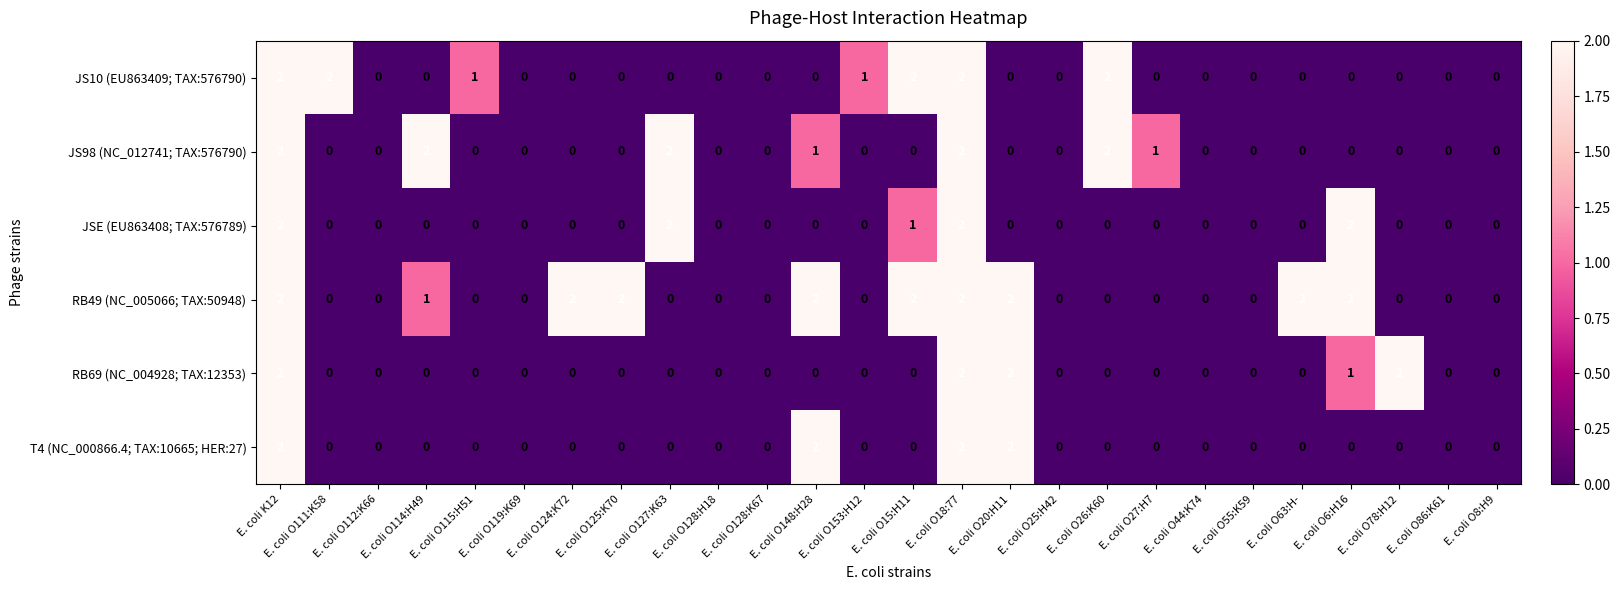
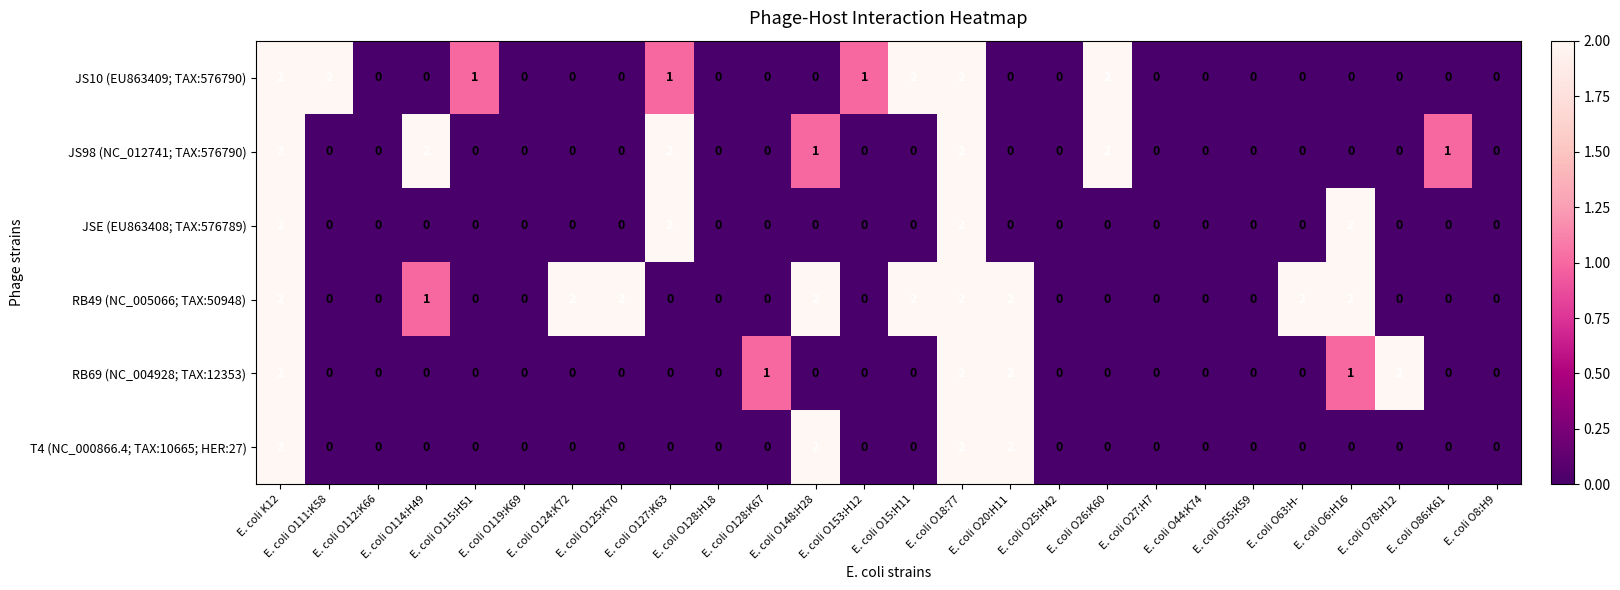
  {
    "JS10 (EU863409; TAX:576790)": {
      "E. coli O112:K66": 0,
      "E. coli O114:H49": 0,
      "E. coli O115:H51": 1,
      "E. coli O119:K69": 0,
      "E. coli O124:K72": 0,
      "E. coli O125:K70": 0,
-     "E. coli O127:K63": 0,
+     "E. coli O127:K63": 1,
      "E. coli O128:H18": 0,
      "E. coli O128:K67": 0,
      "E. coli O148:H28": 0,
      "E. coli O153:H12": 1,
      "E. coli O20:H11": 0,
      "E. coli O25:H42": 0,
      "E. coli O27:H7": 0,
      "E. coli O44:K74": 0,
      "E. coli O55:K59": 0,
      "E. coli O63:H-": 0,
      "E. coli O6:H16": 0,
      "E. coli O78:H12": 0,
      "E. coli O86:K61": 0,
      "E. coli O8:H9": 0
    },
    "JS98 (NC_012741; TAX:576790)": {
      "E. coli O111:K58": 0,
      "E. coli O112:K66": 0,
      "E. coli O115:H51": 0,
      "E. coli O119:K69": 0,
      "E. coli O124:K72": 0,
      "E. coli O125:K70": 0,
      "E. coli O128:H18": 0,
      "E. coli O128:K67": 0,
      "E. coli O148:H28": 1,
      "E. coli O153:H12": 0,
      "E. coli O15:H11": 0,
      "E. coli O20:H11": 0,
      "E. coli O25:H42": 0,
-     "E. coli O27:H7": 1,
+     "E. coli O27:H7": 0,
      "E. coli O44:K74": 0,
      "E. coli O55:K59": 0,
      "E. coli O63:H-": 0,
      "E. coli O6:H16": 0,
      "E. coli O78:H12": 0,
-     "E. coli O86:K61": 0,
+     "E. coli O86:K61": 1,
      "E. coli O8:H9": 0
    },
    "JSE (EU863408; TAX:576789)": {
      "E. coli O111:K58": 0,
      "E. coli O112:K66": 0,
      "E. coli O114:H49": 0,
      "E. coli O115:H51": 0,
      "E. coli O119:K69": 0,
      "E. coli O124:K72": 0,
      "E. coli O125:K70": 0,
      "E. coli O128:H18": 0,
      "E. coli O128:K67": 0,
      "E. coli O148:H28": 0,
      "E. coli O153:H12": 0,
-     "E. coli O15:H11": 1,
+     "E. coli O15:H11": 0,
      "E. coli O20:H11": 0,
      "E. coli O25:H42": 0,
      "E. coli O26:K60": 0,
      "E. coli O27:H7": 0,
      "E. coli O44:K74": 0,
      "E. coli O55:K59": 0,
      "E. coli O63:H-": 0,
      "E. coli O78:H12": 0,
      "E. coli O86:K61": 0,
      "E. coli O8:H9": 0
    },
    "RB49 (NC_005066; TAX:50948)": {
      "E. coli O111:K58": 0,
      "E. coli O112:K66": 0,
      "E. coli O114:H49": 1,
      "E. coli O115:H51": 0,
      "E. coli O119:K69": 0,
      "E. coli O127:K63": 0,
      "E. coli O128:H18": 0,
      "E. coli O128:K67": 0,
      "E. coli O153:H12": 0,
      "E. coli O25:H42": 0,
      "E. coli O26:K60": 0,
      "E. coli O27:H7": 0,
      "E. coli O44:K74": 0,
      "E. coli O55:K59": 0,
      "E. coli O78:H12": 0,
      "E. coli O86:K61": 0,
      "E. coli O8:H9": 0
    },
    "RB69 (NC_004928; TAX:12353)": {
      "E. coli O111:K58": 0,
      "E. coli O112:K66": 0,
      "E. coli O114:H49": 0,
      "E. coli O115:H51": 0,
      "E. coli O119:K69": 0,
      "E. coli O124:K72": 0,
      "E. coli O125:K70": 0,
      "E. coli O127:K63": 0,
      "E. coli O128:H18": 0,
-     "E. coli O128:K67": 0,
+     "E. coli O128:K67": 1,
      "E. coli O148:H28": 0,
      "E. coli O153:H12": 0,
      "E. coli O15:H11": 0,
      "E. coli O25:H42": 0,
      "E. coli O26:K60": 0,
      "E. coli O27:H7": 0,
      "E. coli O44:K74": 0,
      "E. coli O55:K59": 0,
      "E. coli O63:H-": 0,
      "E. coli O6:H16": 1,
      "E. coli O86:K61": 0,
      "E. coli O8:H9": 0
    },
    "T4 (NC_000866.4; TAX:10665; HER:27)": {
      "E. coli O111:K58": 0,
      "E. coli O112:K66": 0,
      "E. coli O114:H49": 0,
      "E. coli O115:H51": 0,
      "E. coli O119:K69": 0,
      "E. coli O124:K72": 0,
      "E. coli O125:K70": 0,
      "E. coli O127:K63": 0,
      "E. coli O128:H18": 0,
      "E. coli O128:K67": 0,
      "E. coli O153:H12": 0,
      "E. coli O15:H11": 0,
      "E. coli O25:H42": 0,
      "E. coli O26:K60": 0,
      "E. coli O27:H7": 0,
      "E. coli O44:K74": 0,
      "E. coli O55:K59": 0,
      "E. coli O63:H-": 0,
      "E. coli O6:H16": 0,
      "E. coli O78:H12": 0,
      "E. coli O86:K61": 0,
      "E. coli O8:H9": 0
    }
  }
